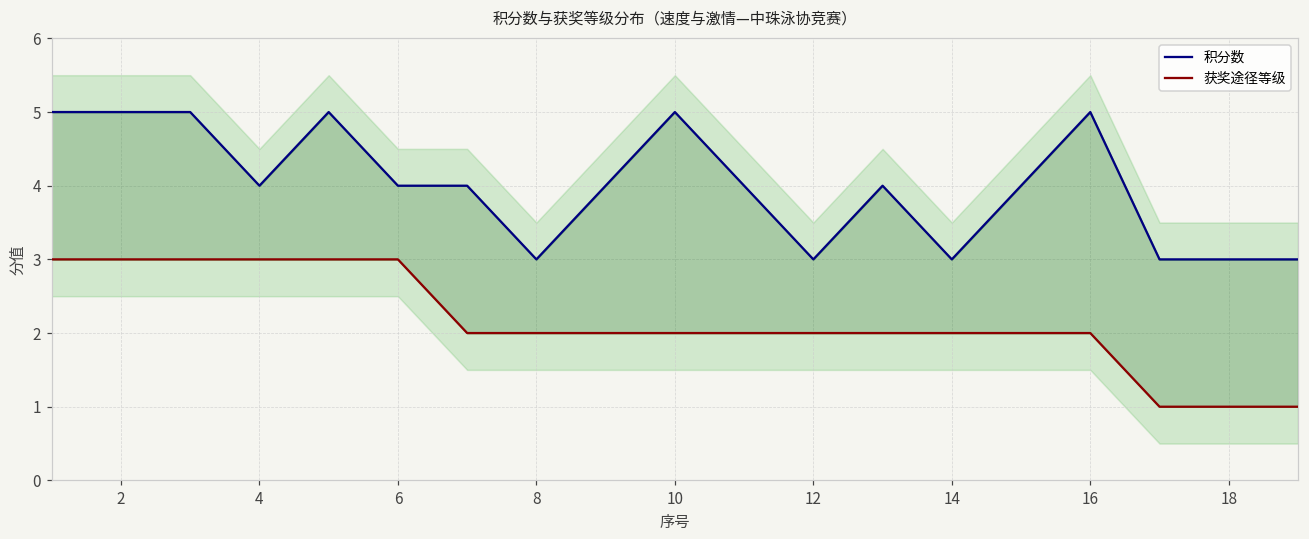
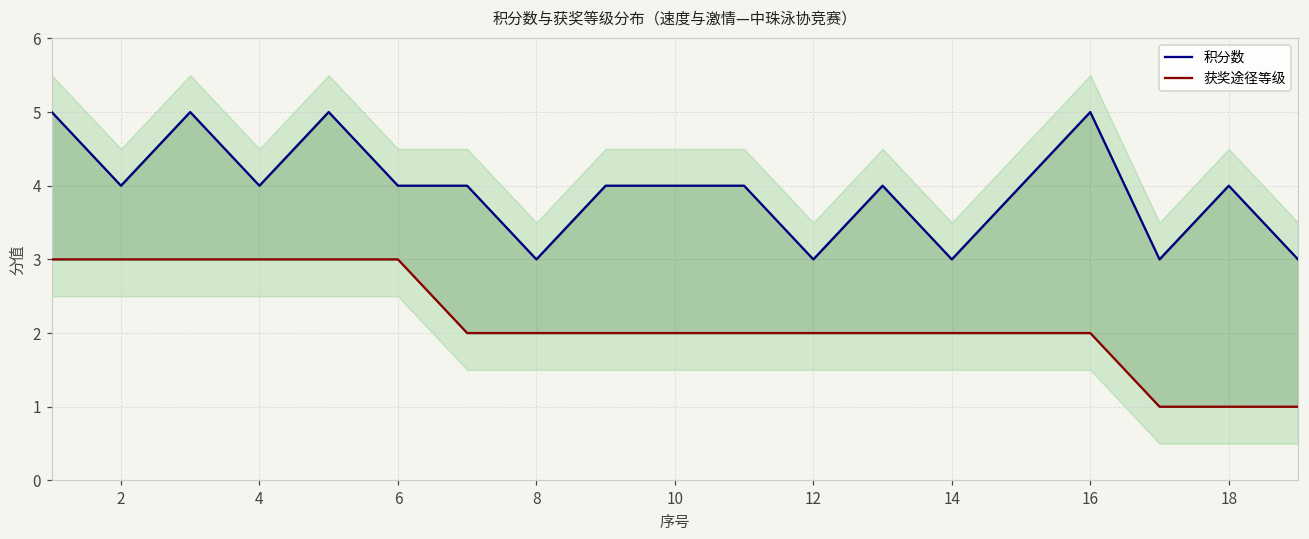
  {
    "积分数": {
-     "2": 5,
+     "2": 4,
      "4": 4,
      "6": 4,
      "8": 3,
-     "10": 5,
+     "10": 4,
      "12": 3,
      "14": 3,
      "16": 5,
-     "18": 3
+     "18": 4
    },
    "获奖途径等级": {
      "2": 3,
      "4": 3,
      "6": 3,
      "8": 2,
      "10": 2,
      "12": 2,
      "14": 2,
      "16": 2,
      "18": 1
    }
  }
